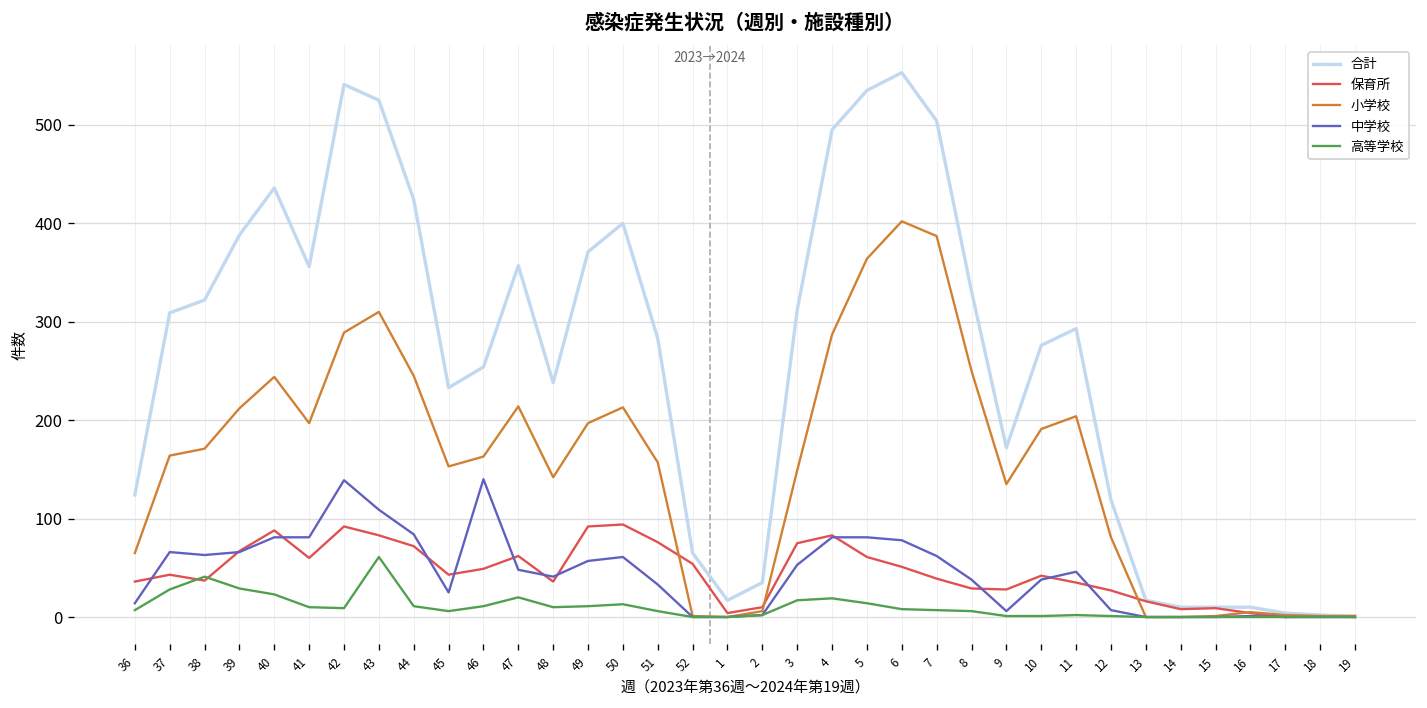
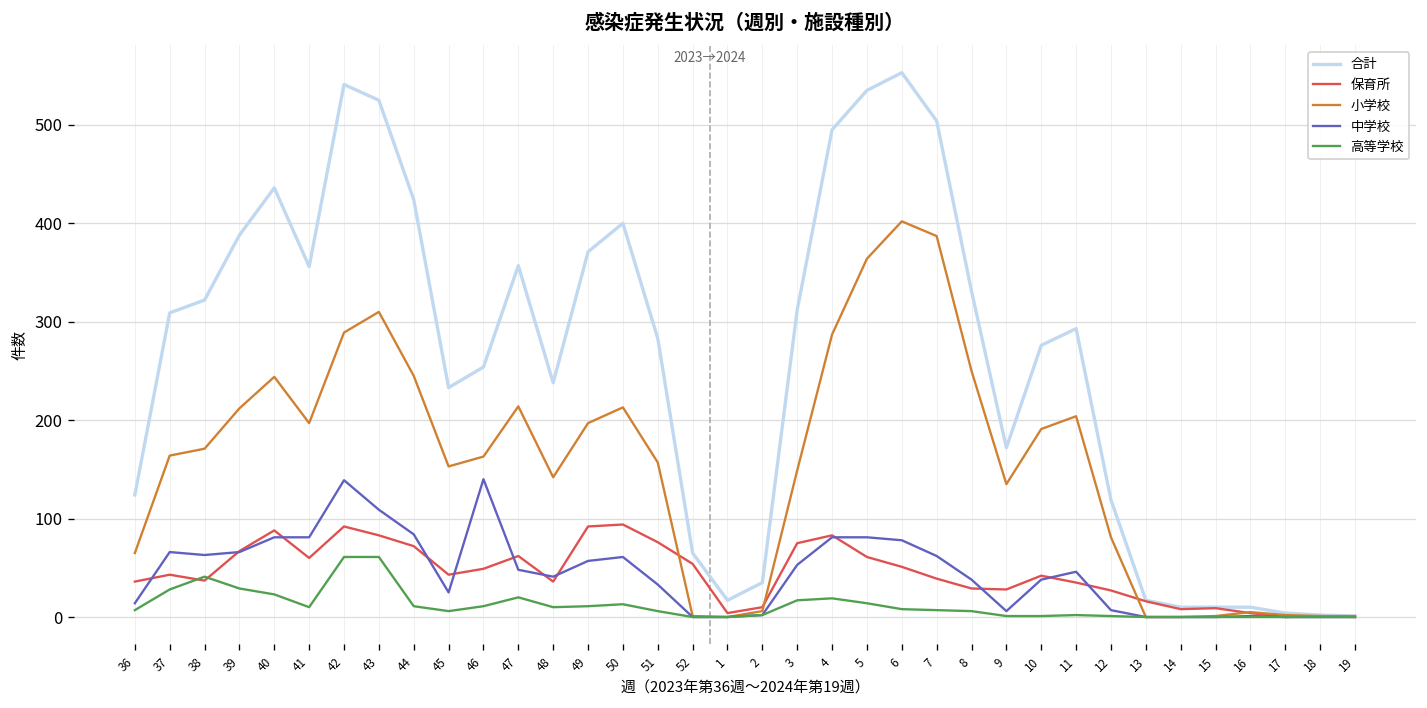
  {
    "合計": {
      "36": 120,
      "37": 310,
      "38": 320,
      "39": 390,
      "40": 440,
      "41": 360,
      "42": 540,
      "43": 530,
      "44": 420,
      "45": 230,
      "46": 250,
      "47": 360,
      "48": 240,
      "49": 370,
      "50": 400,
      "51": 280,
      "52": 70,
      "1": 20,
      "2": 40,
      "3": 310,
      "4": 500,
      "5": 540,
      "6": 550,
      "7": 500,
      "8": 330,
      "9": 170,
      "10": 280,
      "11": 290,
      "12": 120,
      "16": 10
    },
    "中学校": {
      "36": 10,
      "37": 70,
      "38": 60,
      "40": 80,
      "41": 80,
      "42": 140,
      "43": 110,
      "44": 80,
      "45": 30,
      "46": 140,
      "47": 50,
      "48": 40,
      "49": 60,
      "50": 60,
      "51": 30,
      "3": 50,
      "5": 80,
      "6": 80,
      "7": 60,
      "8": 40,
      "9": 10,
      "10": 40,
      "11": 50,
      "12": 10
    },
    "高等学校": {
      "36": 10,
      "37": 30,
      "38": 40,
      "39": 30,
      "40": 20,
      "41": 10,
-     "42": 10,
+     "42": 60,
      "43": 60,
      "44": 10,
      "45": 10,
      "46": 10,
      "47": 20,
      "48": 10,
      "49": 10,
      "50": 10,
      "51": 10,
      "3": 20,
      "4": 20,
      "5": 10,
      "6": 10,
      "7": 10,
      "8": 10,
      "9": 0,
      "10": 0,
      "11": 0,
      "12": 0
    }
  }
